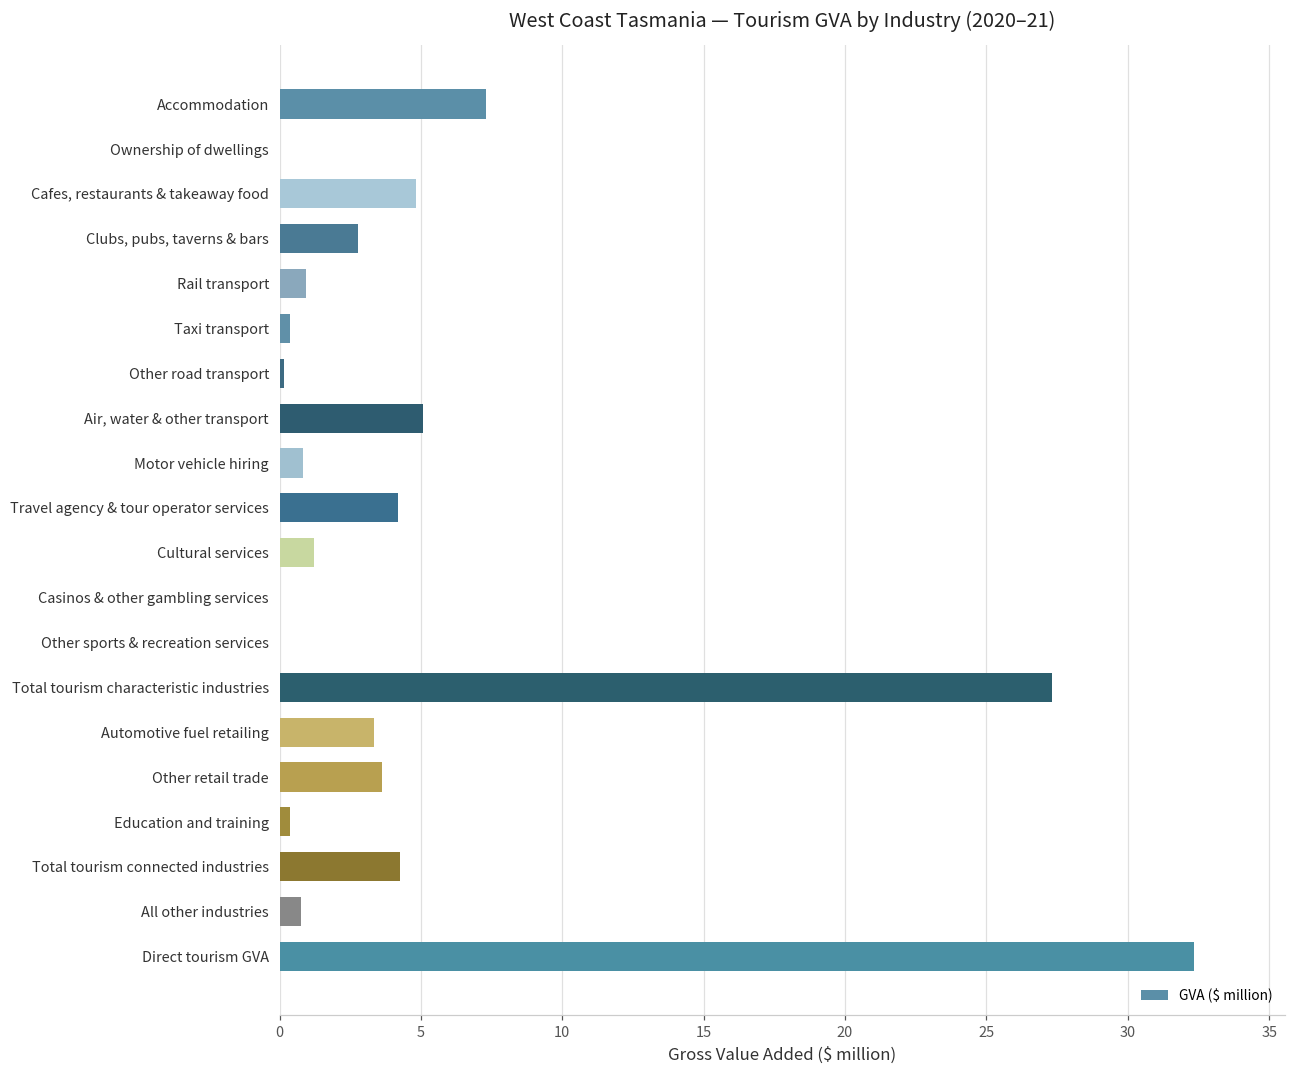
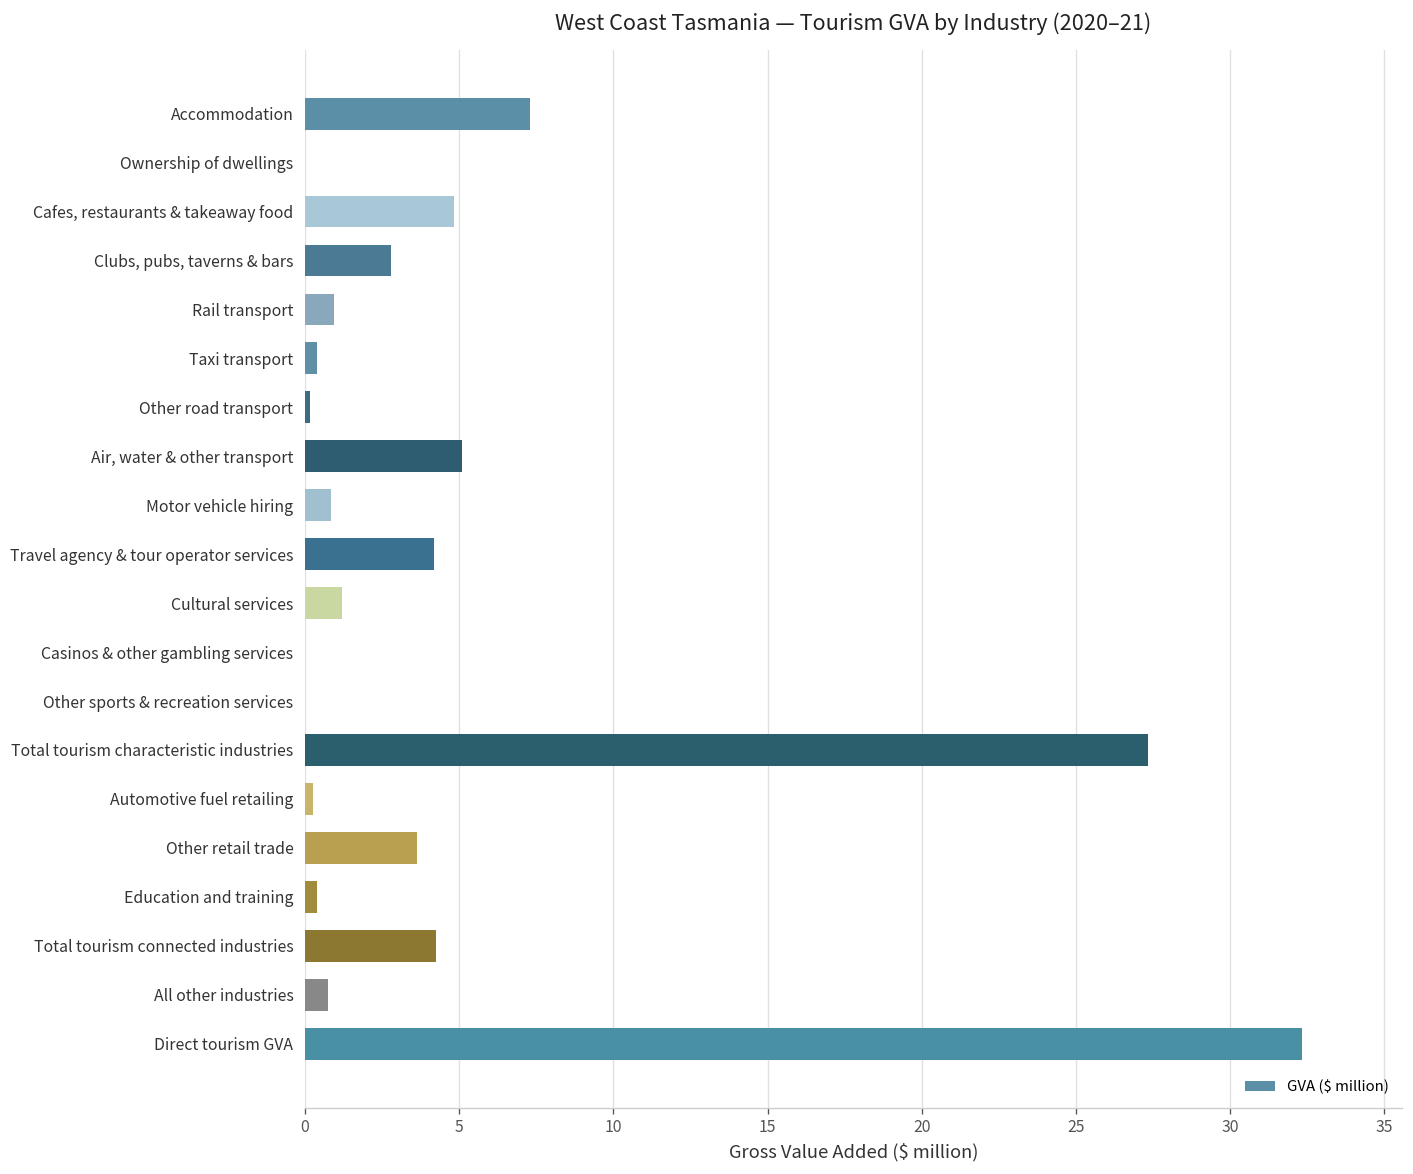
  {
    "Accommodation": 7.3,
    "Ownership of dwellings": 0.0,
    "Cafes, restaurants & takeaway food": 4.8,
    "Clubs, pubs, taverns & bars": 2.8,
    "Rail transport": 0.9,
    "Taxi transport": 0.4,
    "Other road transport": 0.2,
    "Air, water & other transport": 5.1,
    "Motor vehicle hiring": 0.8,
    "Travel agency & tour operator services": 4.2,
    "Cultural services": 1.2,
    "Casinos & other gambling services": 0.0,
    "Other sports & recreation services": 0.0,
    "Total tourism characteristic industries": 27.3,
-   "Automotive fuel retailing": 3.3,
+   "Automotive fuel retailing": 0.3,
    "Other retail trade": 3.6,
    "Education and training": 0.4,
    "Total tourism connected industries": 4.3,
    "All other industries": 0.8,
    "Direct tourism GVA": 32.3
  }
